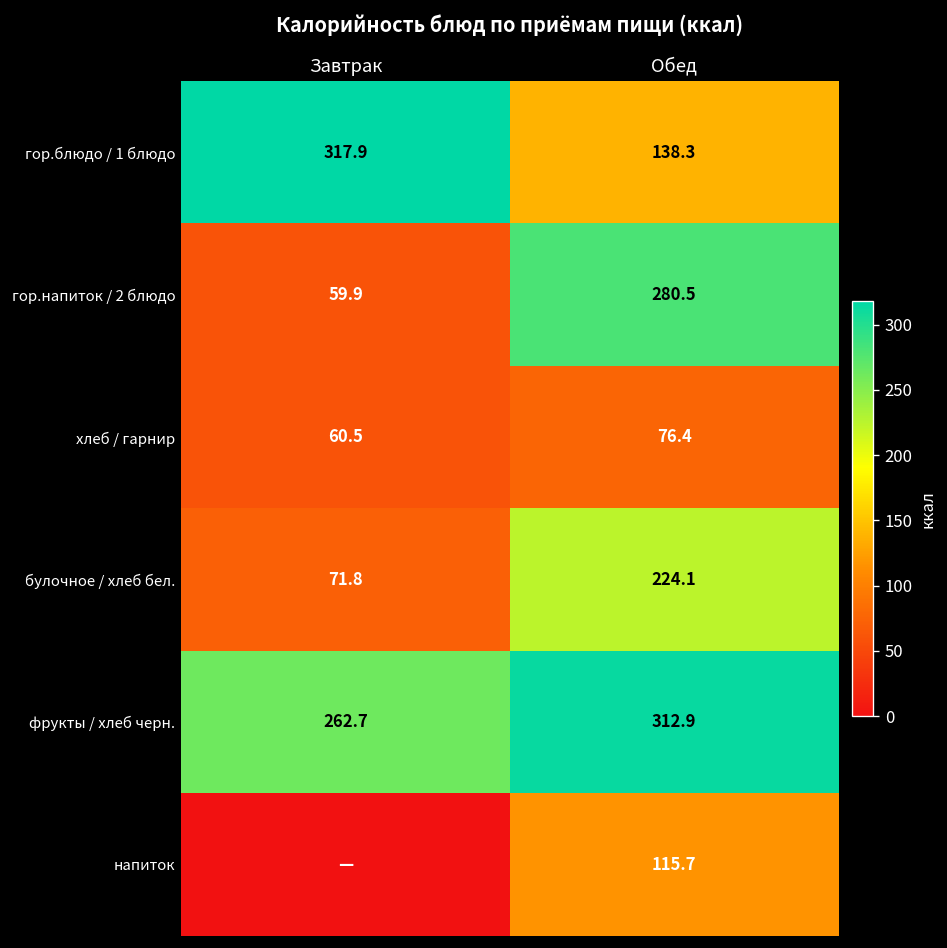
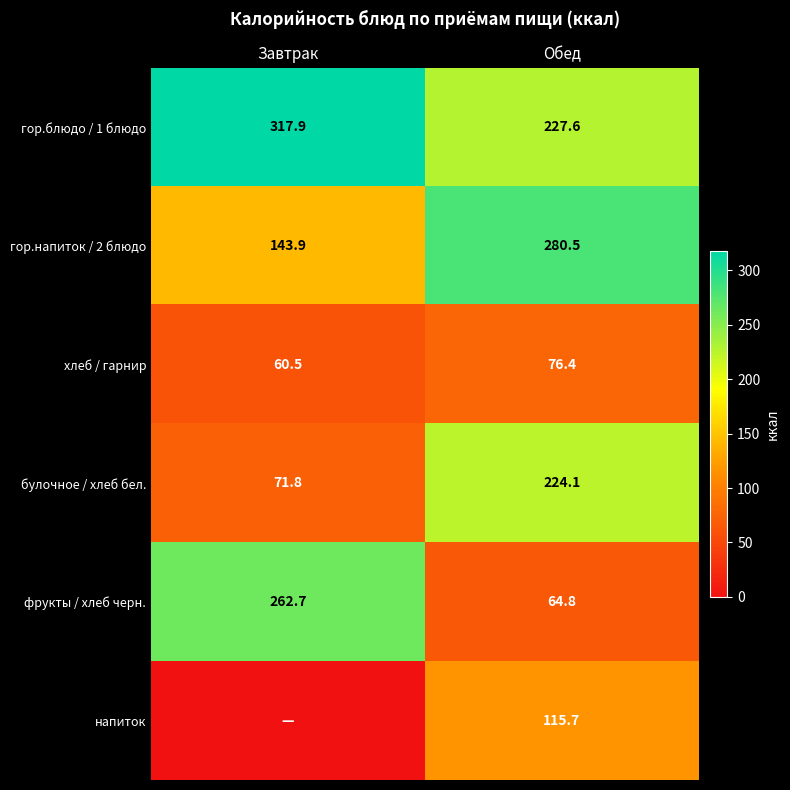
  {
    "гор.блюдо / 1 блюдо": {
      "Завтрак": 317.9,
-     "Обед": 138.3
+     "Обед": 227.6
    },
    "гор.напиток / 2 блюдо": {
-     "Завтрак": 59.9,
+     "Завтрак": 143.9,
      "Обед": 280.5
    },
    "хлеб / гарнир": {
      "Завтрак": 60.5,
      "Обед": 76.4
    },
    "булочное / хлеб бел.": {
      "Завтрак": 71.8,
      "Обед": 224.1
    },
    "фрукты / хлеб черн.": {
      "Завтрак": 262.7,
-     "Обед": 312.9
+     "Обед": 64.8
    },
    "напиток": {
      "Обед": 115.7
    }
  }
